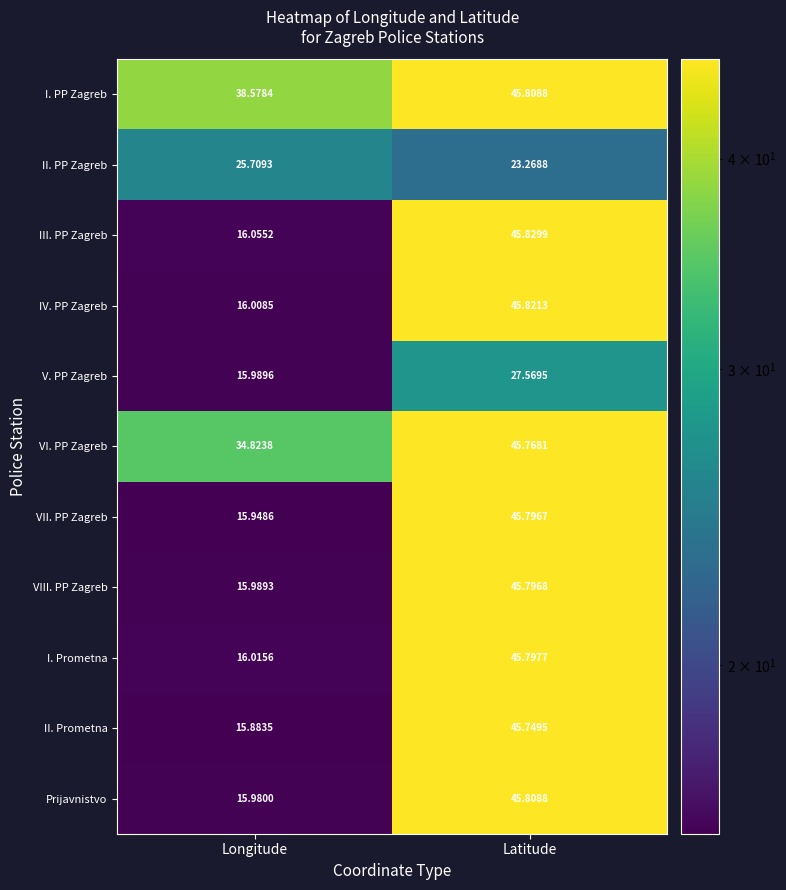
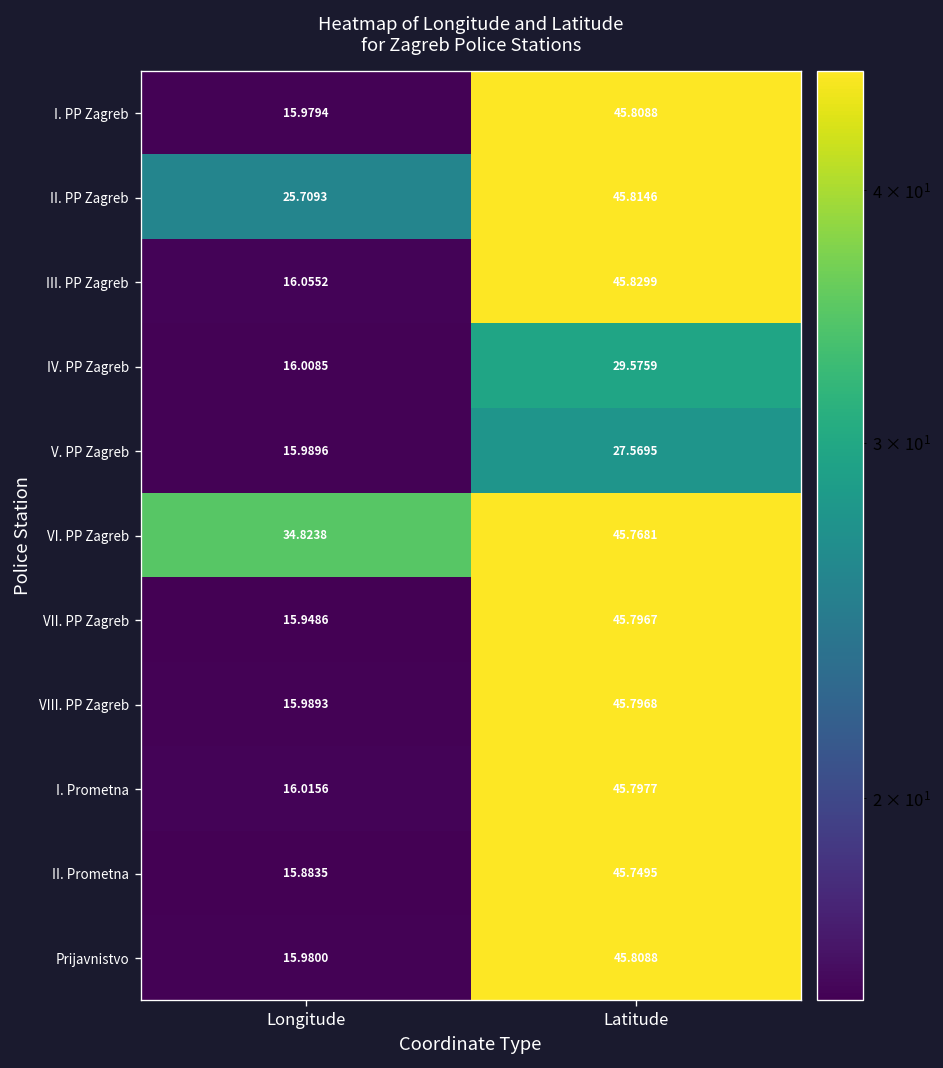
  {
    "I. PP Zagreb": {
-     "Longitude": 38.5784,
+     "Longitude": 15.9794,
      "Latitude": 45.8088
    },
    "II. PP Zagreb": {
      "Longitude": 25.7093,
-     "Latitude": 23.2688
+     "Latitude": 45.8146
    },
    "III. PP Zagreb": {
      "Longitude": 16.0552,
      "Latitude": 45.8299
    },
    "IV. PP Zagreb": {
      "Longitude": 16.0085,
-     "Latitude": 45.8213
+     "Latitude": 29.5759
    },
    "V. PP Zagreb": {
      "Longitude": 15.9896,
      "Latitude": 27.5695
    },
    "VI. PP Zagreb": {
      "Longitude": 34.8238,
      "Latitude": 45.7681
    },
    "VII. PP Zagreb": {
      "Longitude": 15.9486,
      "Latitude": 45.7967
    },
    "VIII. PP Zagreb": {
      "Longitude": 15.9893,
      "Latitude": 45.7968
    },
    "I. Prometna": {
      "Longitude": 16.0156,
      "Latitude": 45.7977
    },
    "II. Prometna": {
      "Longitude": 15.8835,
      "Latitude": 45.7495
    },
    "Prijavnistvo": {
      "Longitude": 15.9800,
      "Latitude": 45.8088
    }
  }
